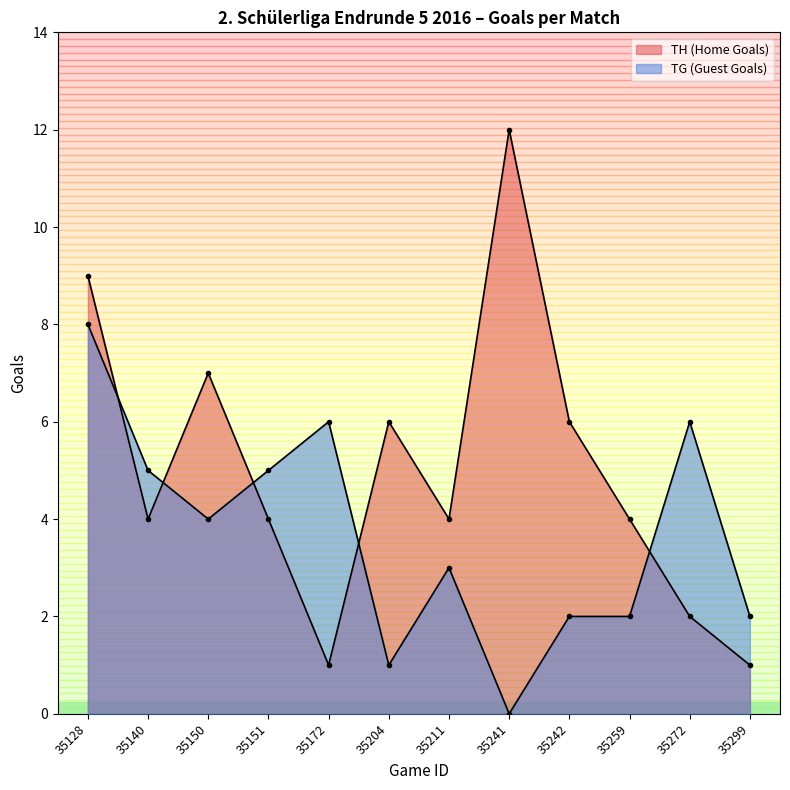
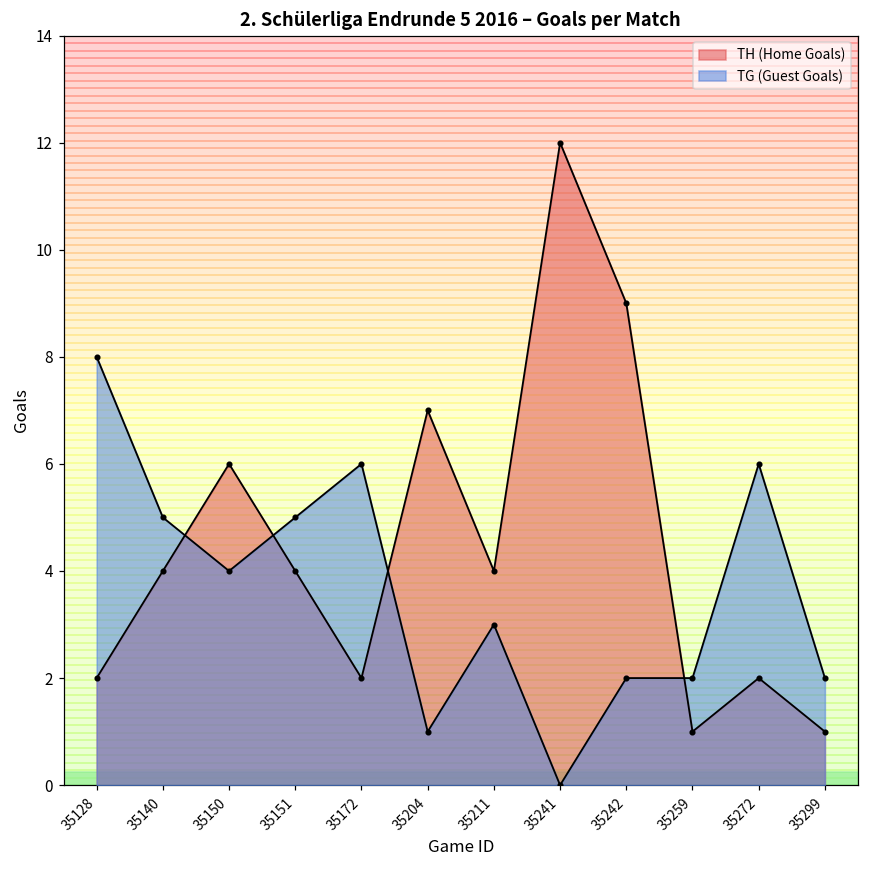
  {
    "TH (Home Goals)": {
-     "35128": 9,
+     "35128": 2,
      "35140": 4,
-     "35150": 7,
+     "35150": 6,
      "35151": 4,
-     "35172": 1,
-     "35204": 6,
+     "35172": 2,
+     "35204": 7,
      "35211": 4,
      "35241": 12,
-     "35242": 6,
-     "35259": 4,
+     "35242": 9,
+     "35259": 1,
      "35272": 2,
      "35299": 1
    },
    "TG (Guest Goals)": {
      "35128": 8,
      "35140": 5,
      "35150": 4,
      "35151": 5,
      "35172": 6,
      "35204": 1,
      "35211": 3,
      "35242": 2,
      "35259": 2,
      "35272": 6,
      "35299": 2
    }
  }
